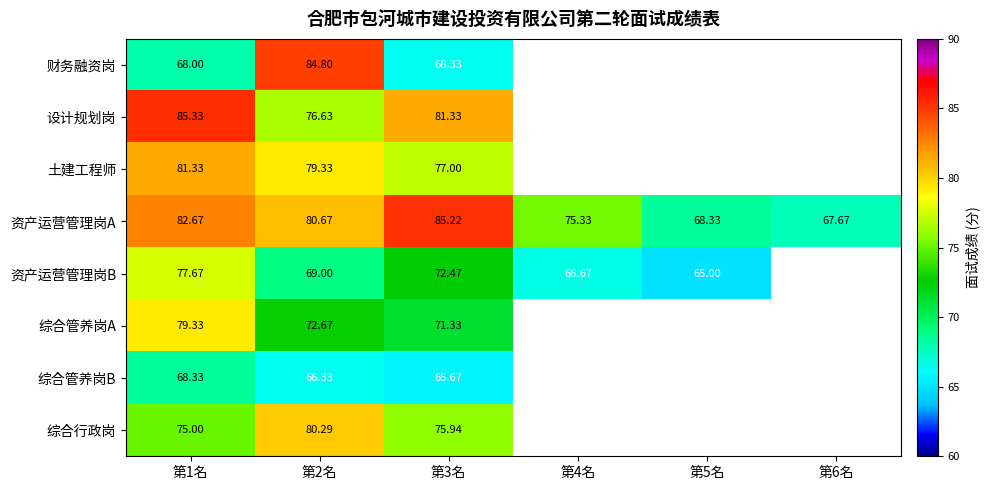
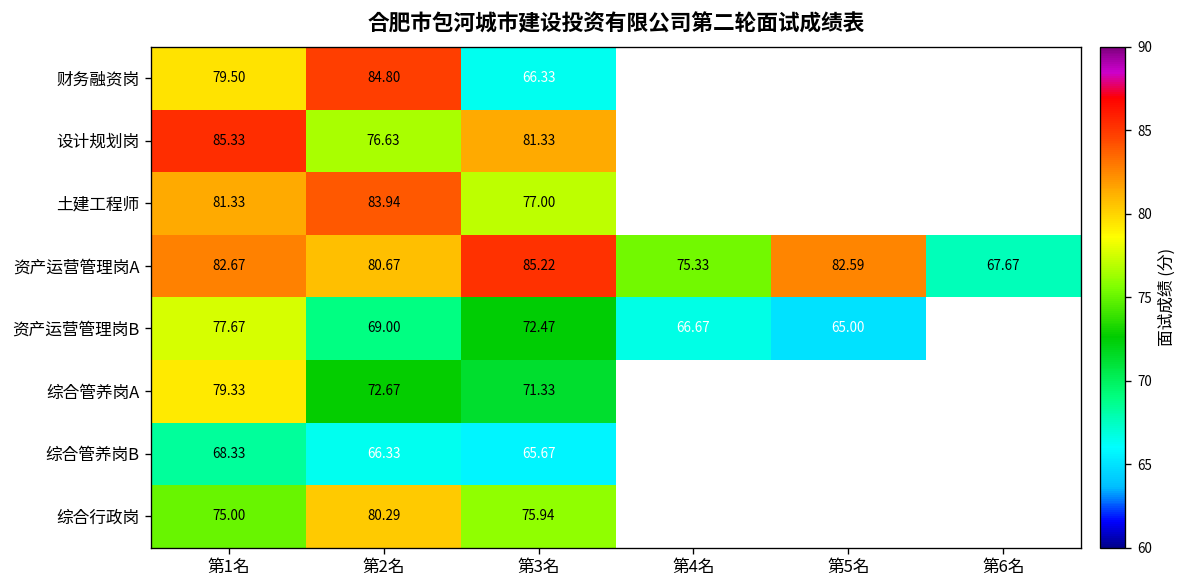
  {
    "财务融资岗": {
-     "第1名": 68.00,
+     "第1名": 79.50,
      "第2名": 84.80,
      "第3名": 66.33
    },
    "设计规划岗": {
      "第1名": 85.33,
      "第2名": 76.63,
      "第3名": 81.33
    },
    "土建工程师": {
      "第1名": 81.33,
-     "第2名": 79.33,
+     "第2名": 83.94,
      "第3名": 77.00
    },
    "资产运营管理岗A": {
      "第1名": 82.67,
      "第2名": 80.67,
      "第3名": 85.22,
      "第4名": 75.33,
-     "第5名": 68.33,
+     "第5名": 82.59,
      "第6名": 67.67
    },
    "资产运营管理岗B": {
      "第1名": 77.67,
      "第2名": 69.00,
      "第3名": 72.47,
      "第4名": 66.67,
      "第5名": 65.00
    },
    "综合管养岗A": {
      "第1名": 79.33,
      "第2名": 72.67,
      "第3名": 71.33
    },
    "综合管养岗B": {
      "第1名": 68.33,
      "第2名": 66.33,
      "第3名": 65.67
    },
    "综合行政岗": {
      "第1名": 75.00,
      "第2名": 80.29,
      "第3名": 75.94
    }
  }
